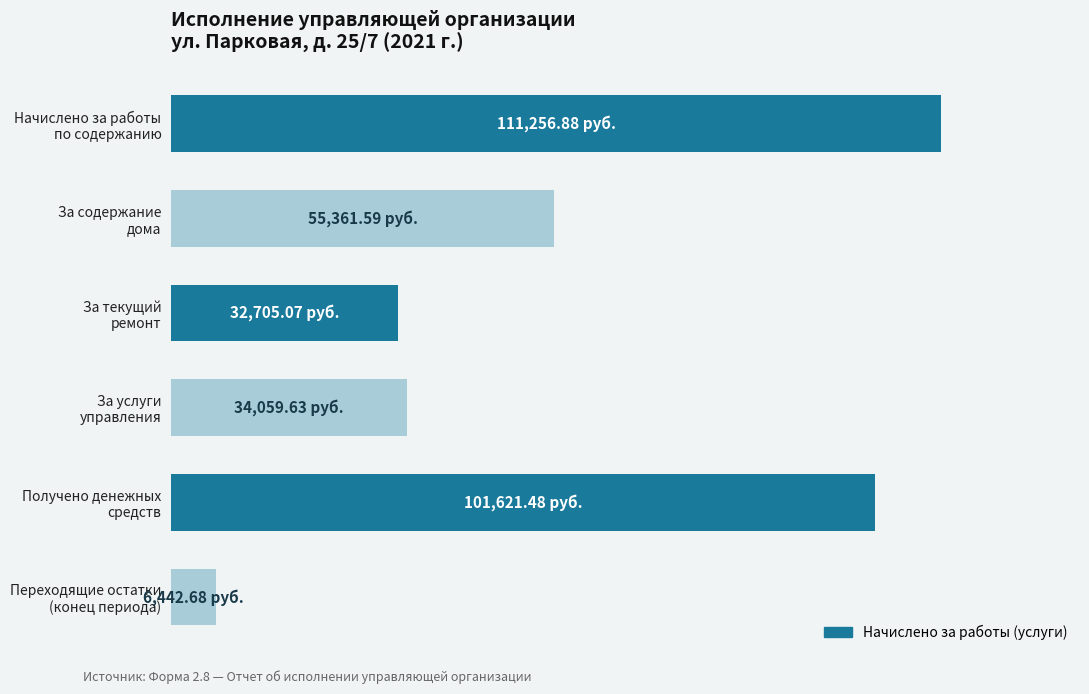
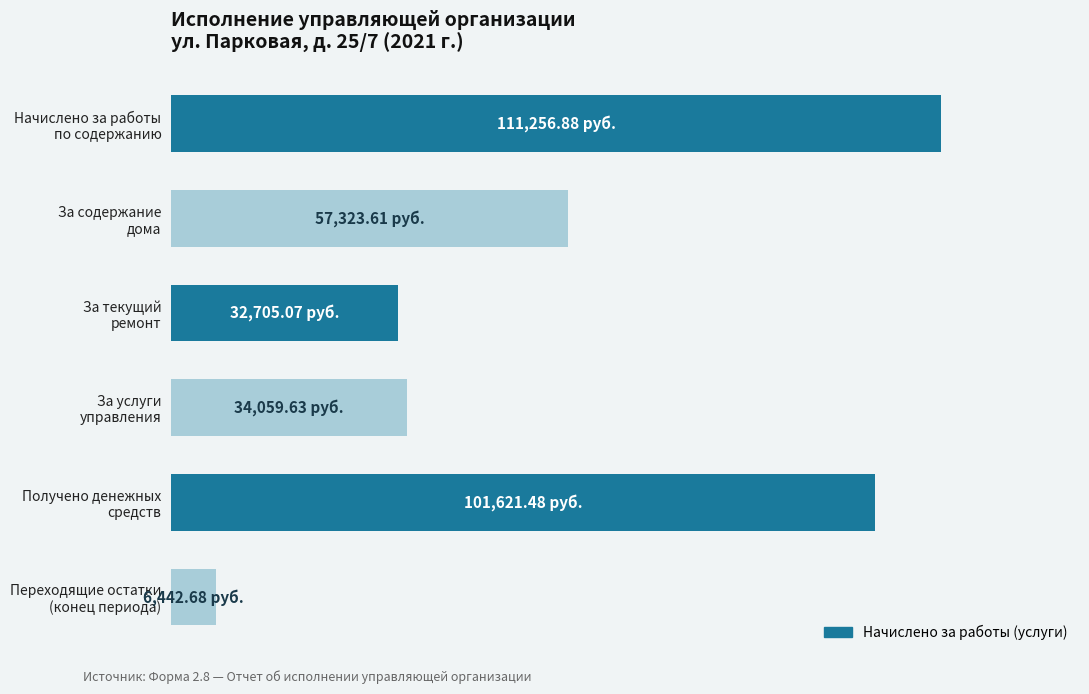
  {
    "Начислено за работы по содержанию": "111,256.88",
-   "За содержание дома": "55,361.59",
+   "За содержание дома": "57,323.61",
    "За текущий ремонт": "32,705.07",
    "За услуги управления": "34,059.63",
    "Получено денежных средств": "101,621.48",
    "Переходящие остатки (конец периода)": "6,442.68"
  }
